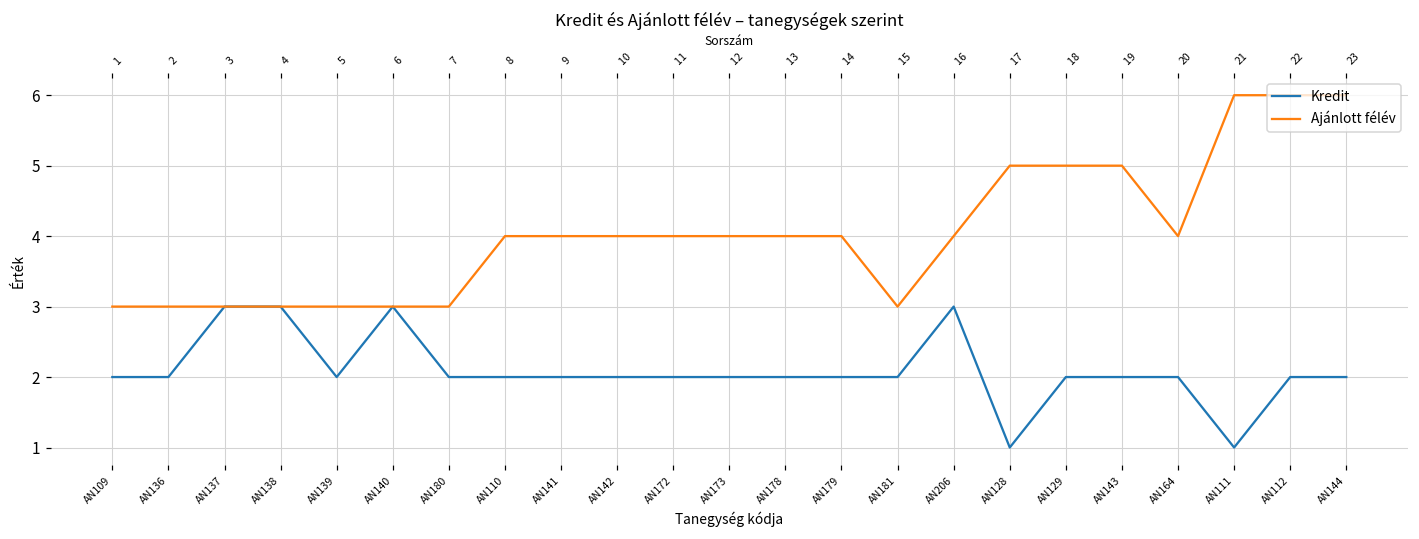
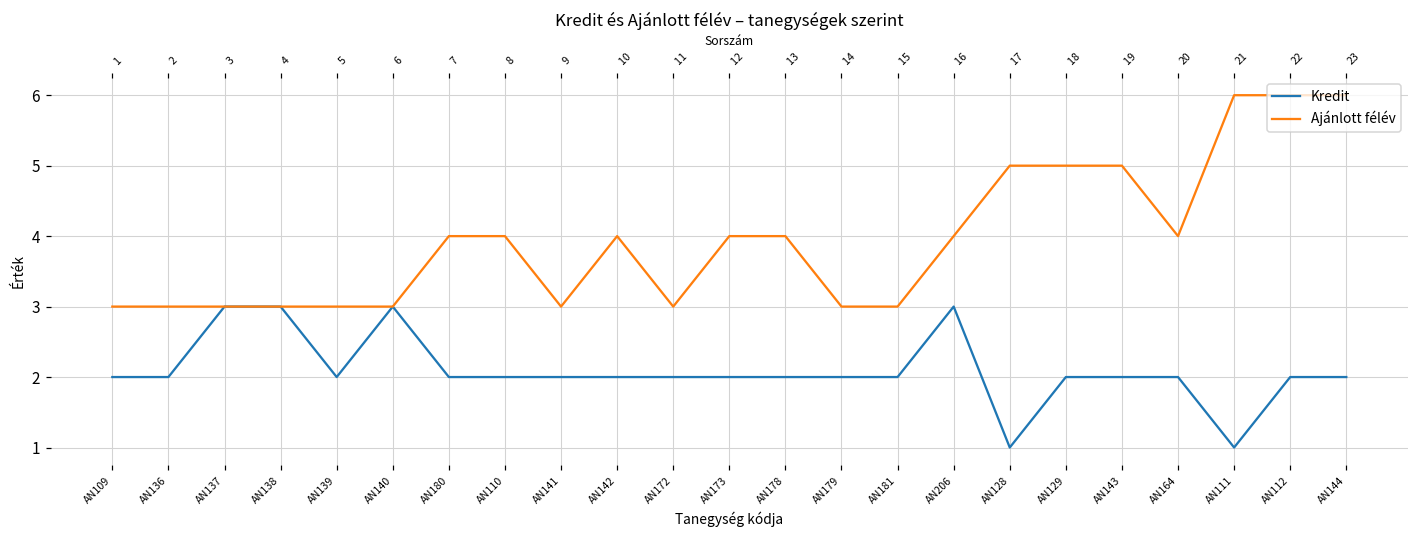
  {
    "Kredit": {
      "AN109": 2,
      "AN136": 2,
      "AN139": 2,
      "AN180": 2,
      "AN110": 2,
      "AN141": 2,
      "AN142": 2,
      "AN172": 2,
      "AN173": 2,
      "AN178": 2,
      "AN179": 2,
      "AN181": 2,
      "AN206": 3,
      "AN128": 1,
      "AN129": 2,
      "AN143": 2,
      "AN164": 2,
      "AN111": 1,
      "AN112": 2,
      "AN144": 2
    },
    "Ajánlott félév": {
      "AN109": 3,
      "AN136": 3,
      "AN139": 3,
-     "AN180": 3,
+     "AN180": 4,
      "AN110": 4,
-     "AN141": 4,
+     "AN141": 3,
      "AN142": 4,
-     "AN172": 4,
+     "AN172": 3,
      "AN173": 4,
      "AN178": 4,
-     "AN179": 4,
+     "AN179": 3,
      "AN181": 3,
      "AN206": 4,
      "AN128": 5,
      "AN129": 5,
      "AN143": 5,
      "AN164": 4,
      "AN111": 6
    }
  }
